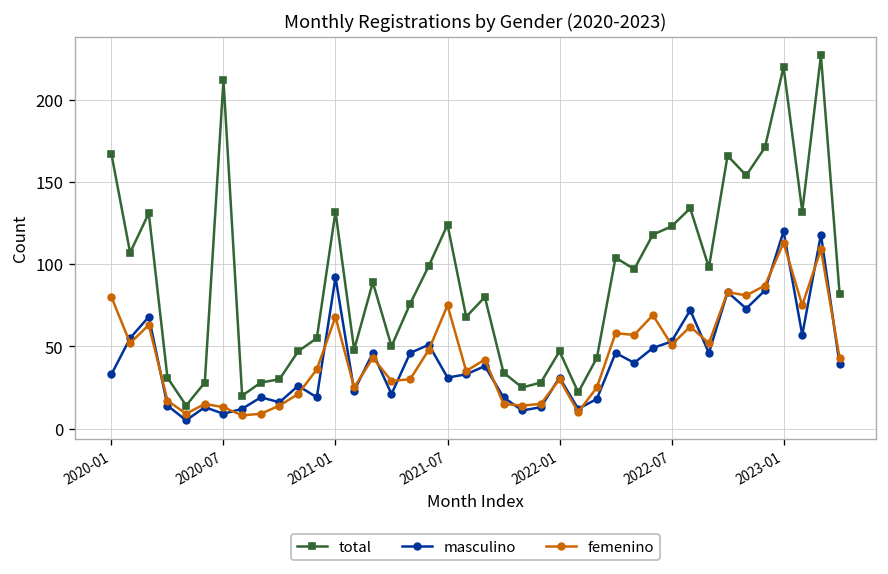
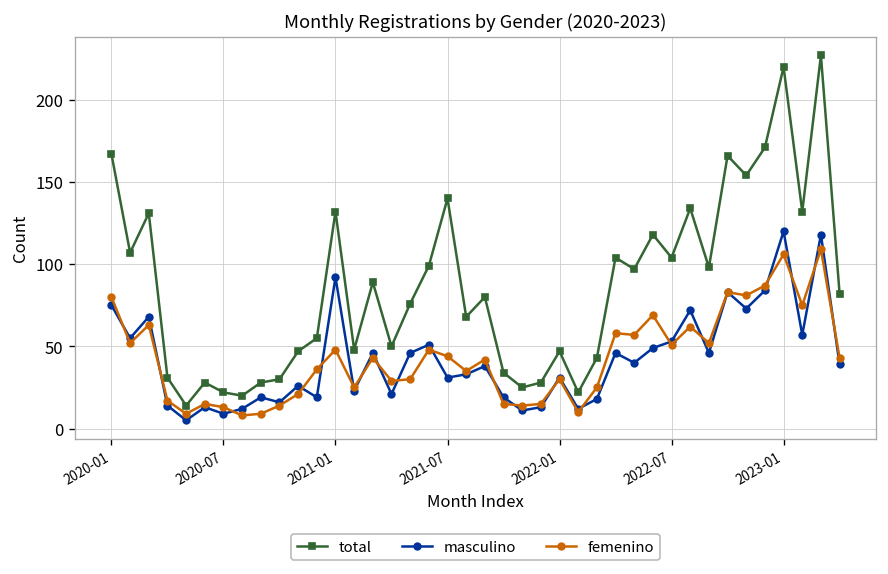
  {
    "total": {
      "2020-01": 167,
-     "2020-07": 212,
+     "2020-07": 22,
      "2021-01": 132,
-     "2021-07": 124,
+     "2021-07": 140,
      "2022-01": 47,
-     "2022-07": 123,
+     "2022-07": 104,
      "2023-01": 220
    },
    "masculino": {
-     "2020-01": 33,
+     "2020-01": 75,
      "2020-07": 9,
      "2021-01": 92,
      "2021-07": 31,
      "2022-07": 53,
      "2023-01": 120
    },
    "femenino": {
      "2020-01": 80,
      "2020-07": 13,
-     "2021-01": 68,
-     "2021-07": 75,
+     "2021-01": 48,
+     "2021-07": 44,
      "2022-07": 51,
-     "2023-01": 113
+     "2023-01": 106
    }
  }
